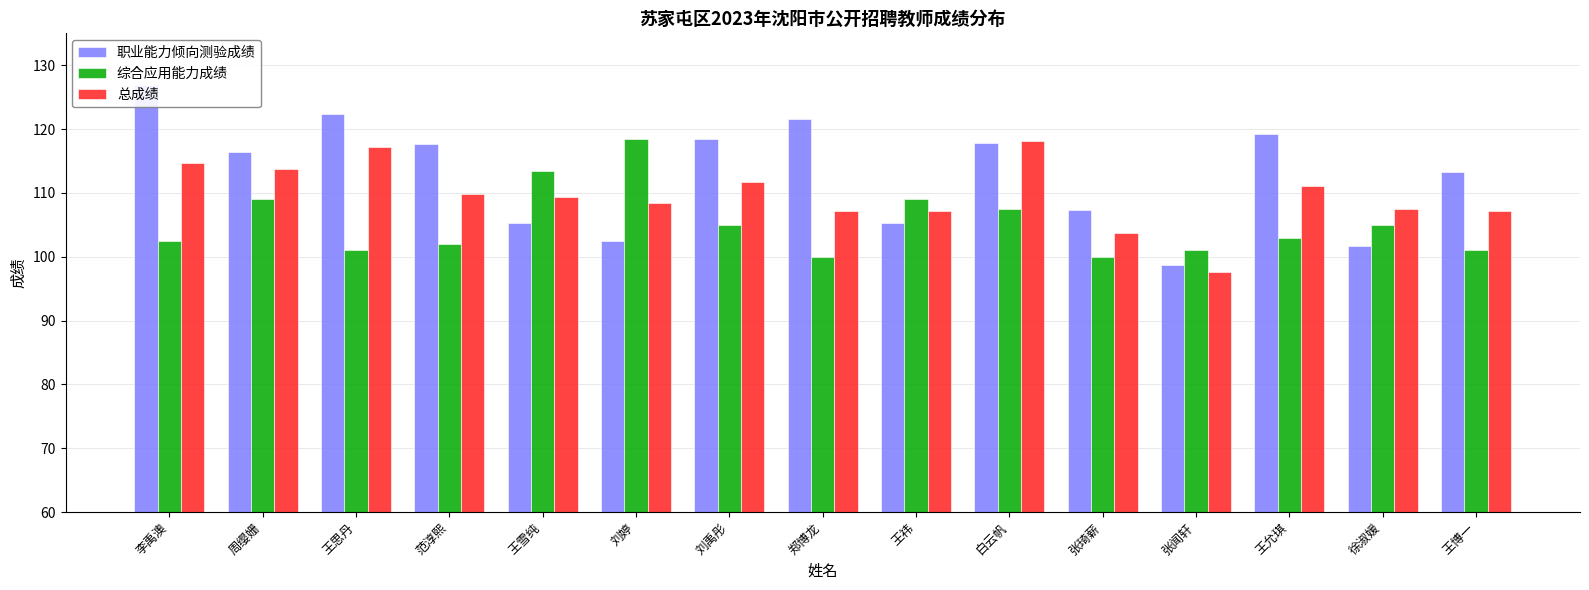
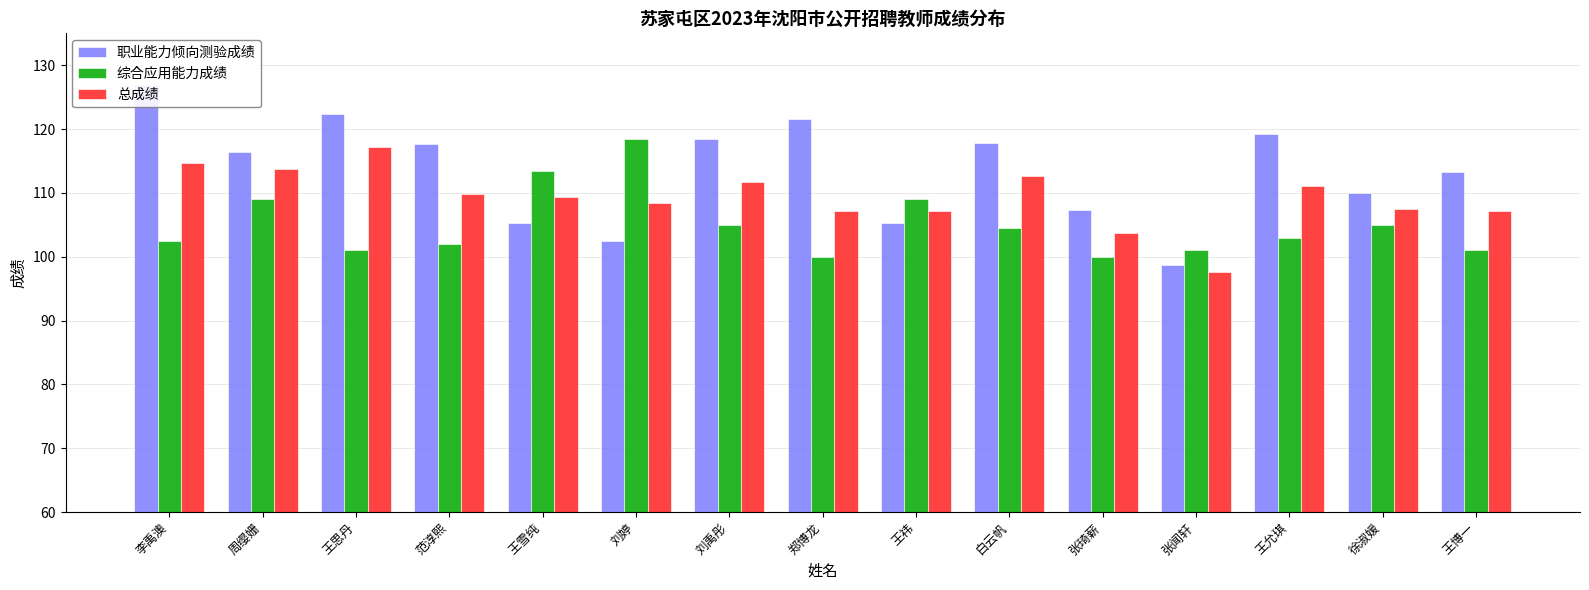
  {
    "职业能力倾向测验成绩": {
      "周缨姗": 116,
      "王思丹": 122,
      "范淳熙": 118,
      "王雪纯": 105,
      "刘婷": 102,
      "刘禹彤": 119,
      "郑博龙": 122,
      "王祎": 105,
      "白云帆": 118,
      "张琦薪": 107,
      "张闻轩": 99,
      "王允琪": 119,
-     "徐淑媛": 102,
+     "徐淑媛": 110,
      "王博一": 113
    },
    "综合应用能力成绩": {
      "李禹澳": 103,
      "周缨姗": 109,
      "王思丹": 101,
      "范淳熙": 102,
      "王雪纯": 114,
      "刘婷": 119,
      "刘禹彤": 105,
      "郑博龙": 100,
      "王祎": 109,
-     "白云帆": 108,
+     "白云帆": 105,
      "张琦薪": 100,
      "张闻轩": 101,
      "王允琪": 103,
      "徐淑媛": 105,
      "王博一": 101
    },
    "总成绩": {
      "李禹澳": 115,
      "周缨姗": 114,
      "王思丹": 117,
      "范淳熙": 110,
      "王雪纯": 109,
      "刘婷": 108,
      "刘禹彤": 112,
      "郑博龙": 107,
      "王祎": 107,
-     "白云帆": 118,
+     "白云帆": 113,
      "张琦薪": 104,
      "张闻轩": 98,
      "王允琪": 111,
      "徐淑媛": 107,
      "王博一": 107
    }
  }
